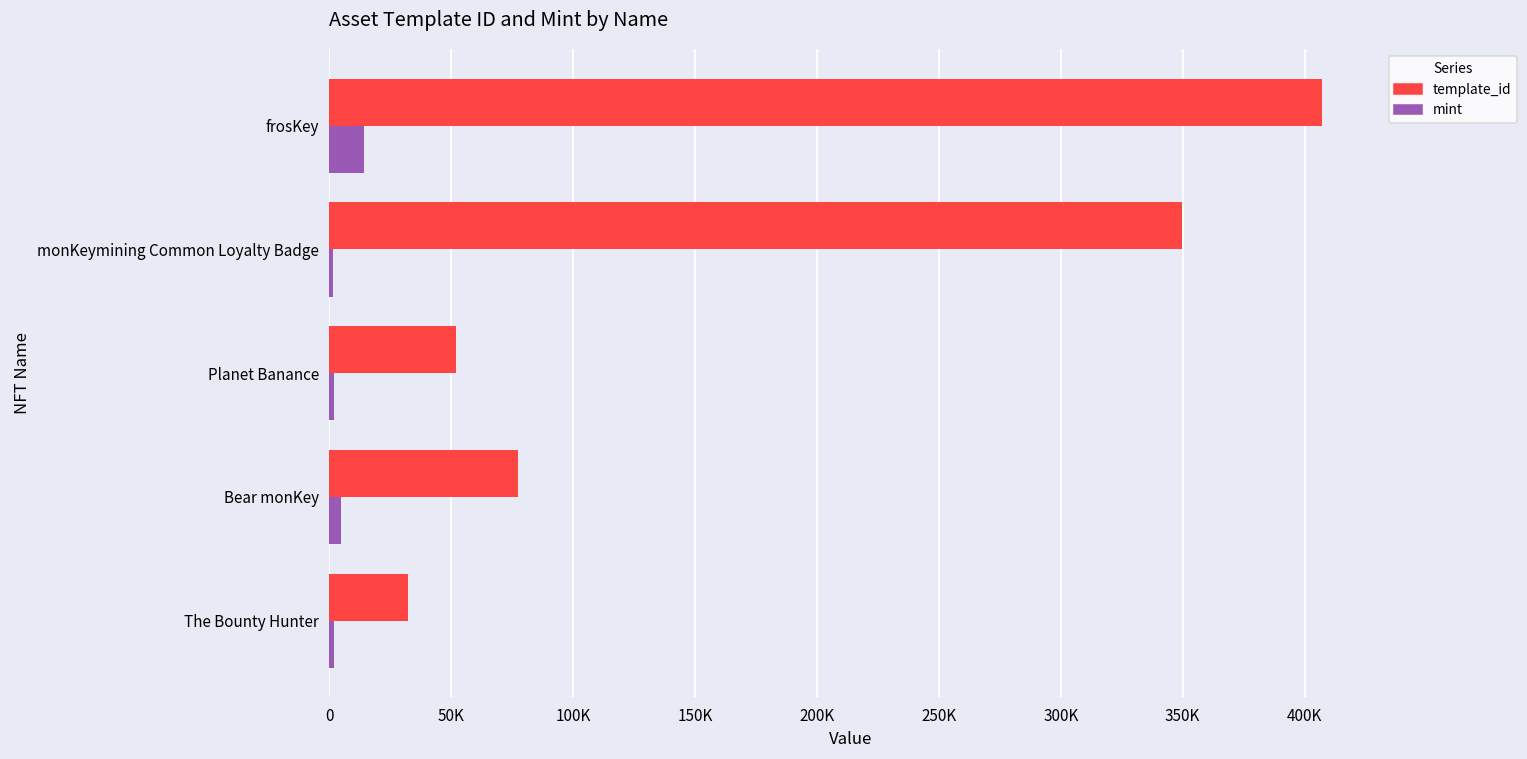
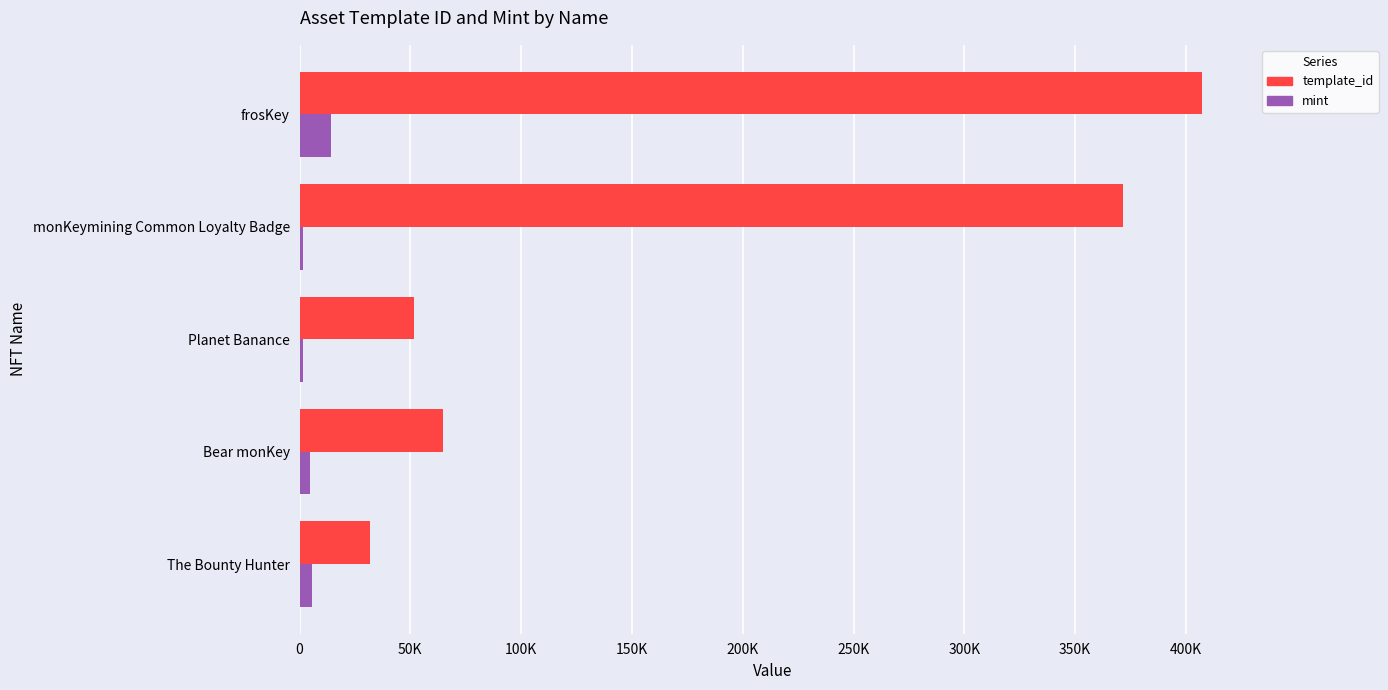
  {
    "template_id": {
      "frosKey": 407000,
-     "monKeymining Common Loyalty Badge": 350000,
+     "monKeymining Common Loyalty Badge": 372000,
      "Planet Banance": 52000,
-     "Bear monKey": 77000,
+     "Bear monKey": 65000,
      "The Bounty Hunter": 32000
    },
    "mint": {
      "frosKey": 14000,
      "monKeymining Common Loyalty Badge": 1000,
      "Planet Banance": 2000,
      "Bear monKey": 5000,
-     "The Bounty Hunter": 2000
+     "The Bounty Hunter": 5000
    }
  }
